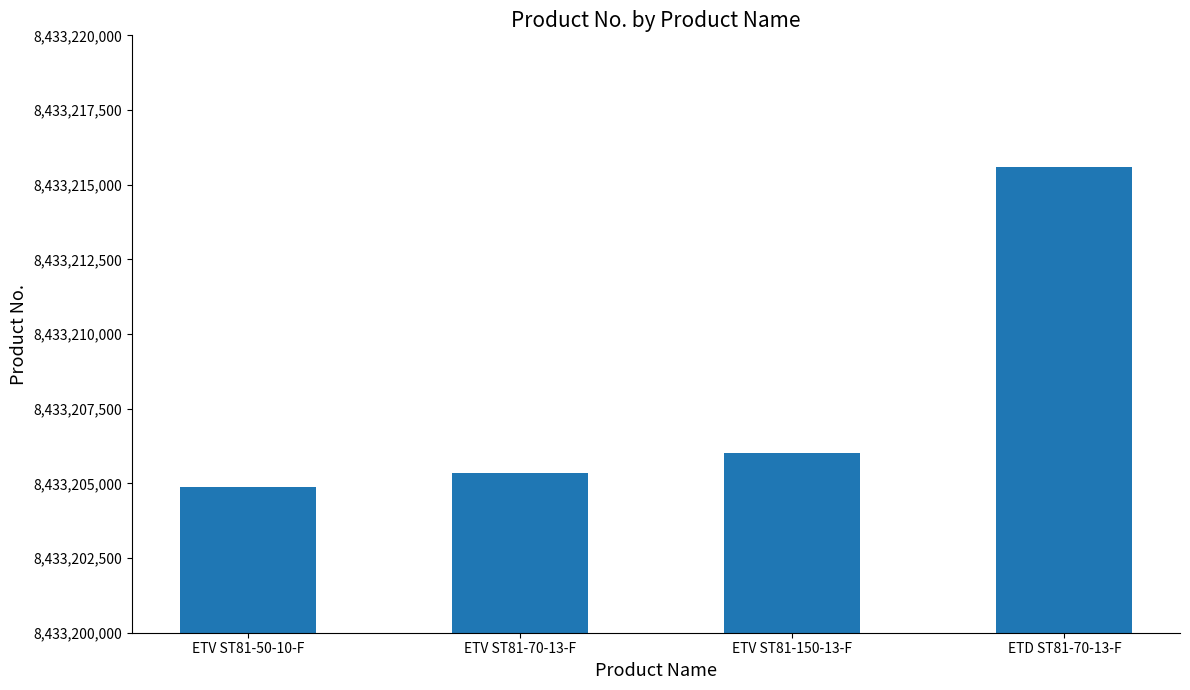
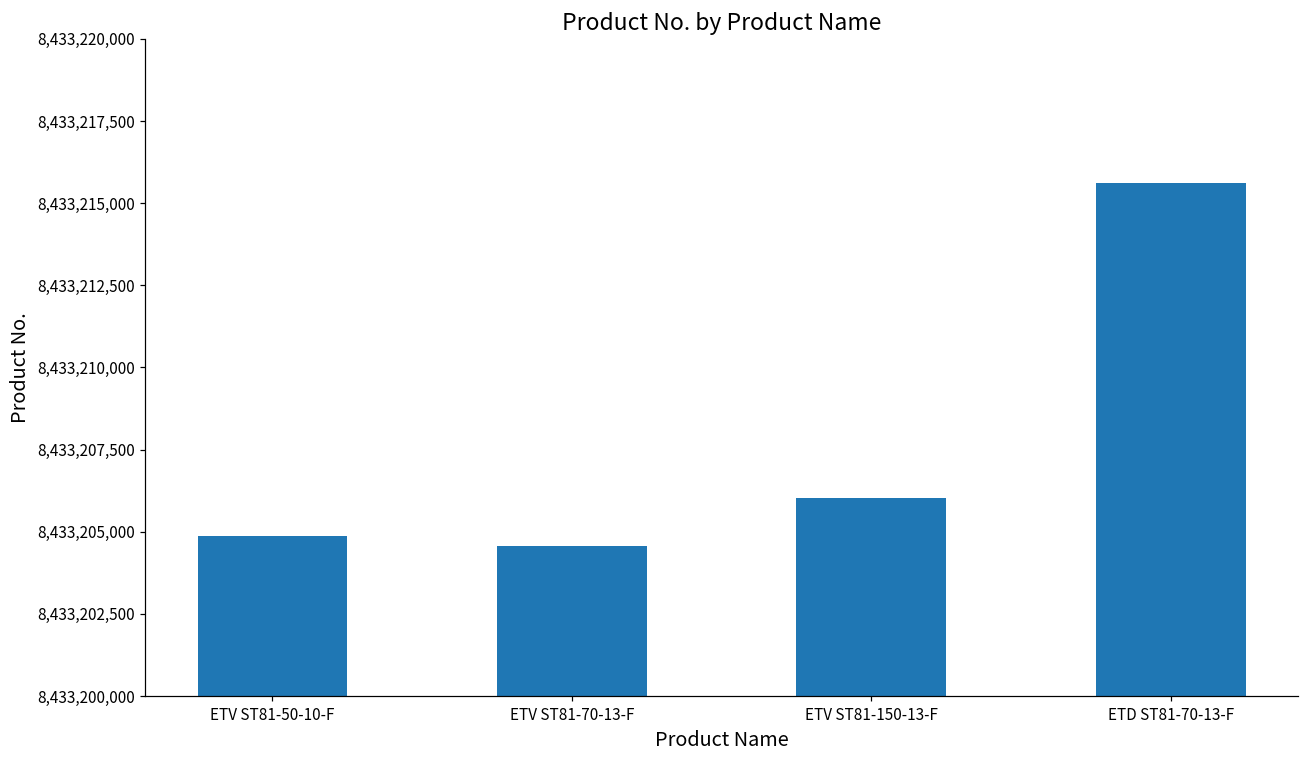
  {
    "ETV ST81-50-10-F": "8,433,204,900",
-   "ETV ST81-70-13-F": "8,433,205,400",
+   "ETV ST81-70-13-F": "8,433,204,600",
    "ETV ST81-150-13-F": "8,433,206,000",
    "ETD ST81-70-13-F": "8,433,215,600"
  }
